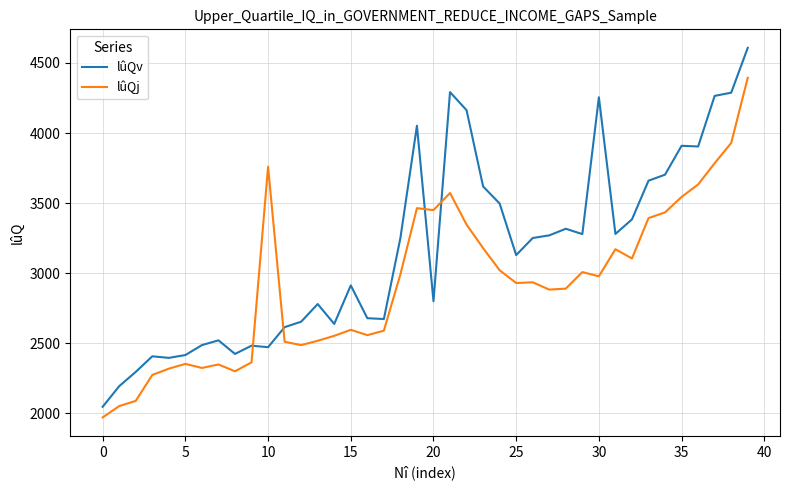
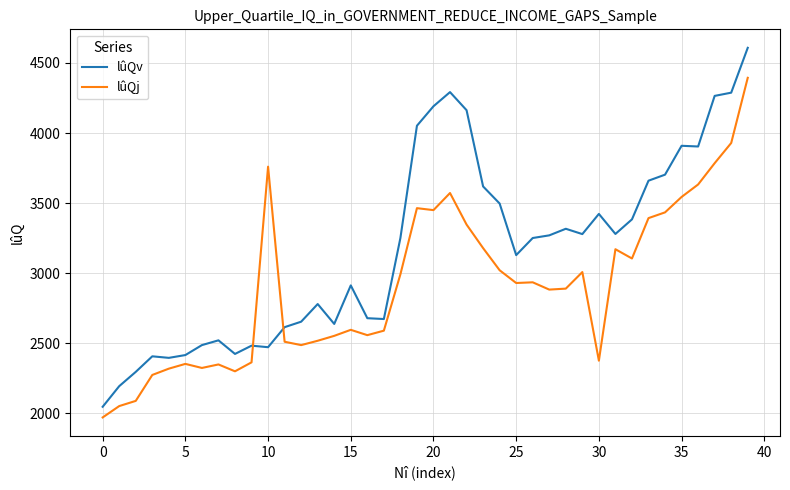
  {
    "lûQv": {
      "0": 2050,
      "5": 2420,
      "10": 2470,
      "15": 2910,
-     "20": 2800,
+     "20": 4190,
      "25": 3130,
-     "30": 4260,
+     "30": 3420,
      "35": 3910
    },
    "lûQj": {
      "0": 1970,
      "5": 2350,
      "10": 3760,
      "15": 2600,
      "20": 3450,
      "25": 2930,
-     "30": 2980,
+     "30": 2380,
      "35": 3540
    }
  }
